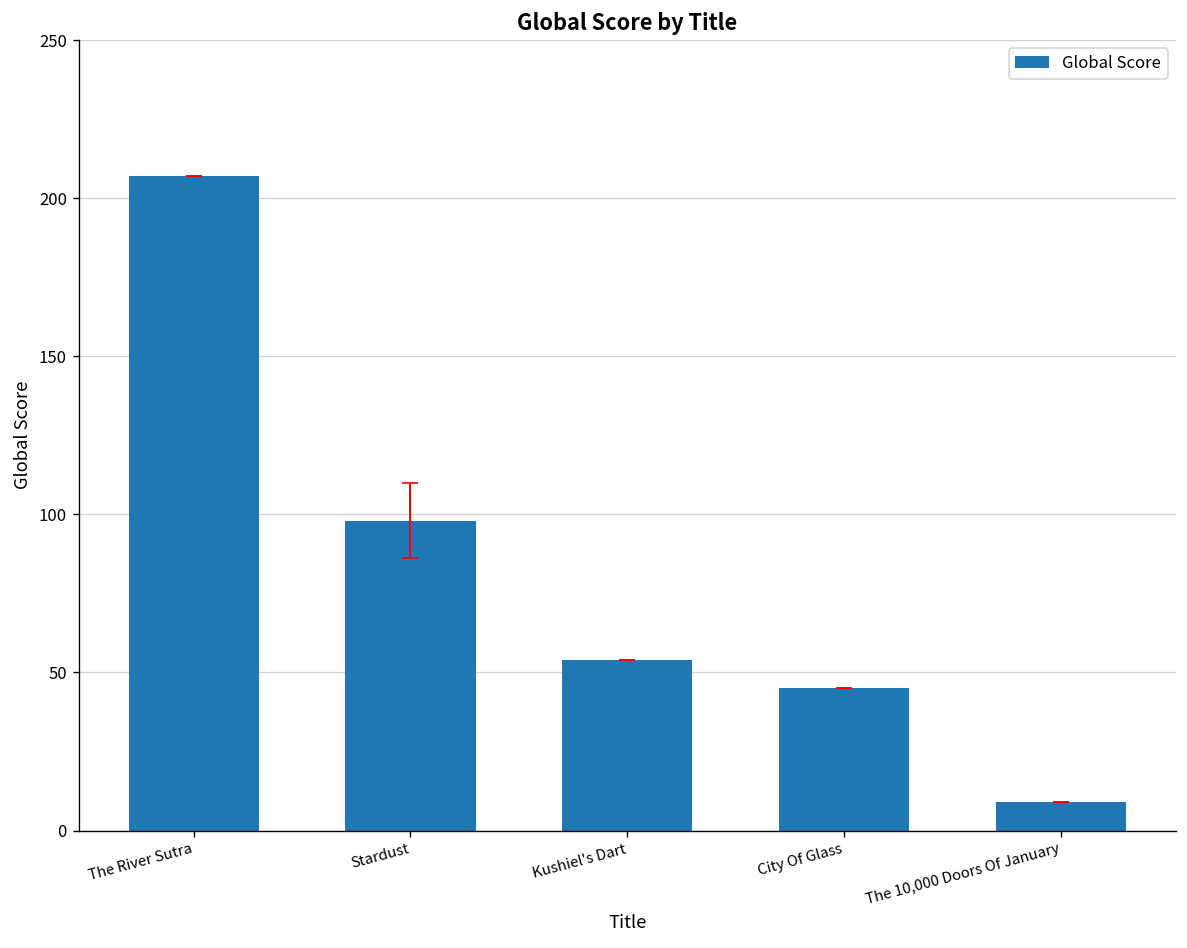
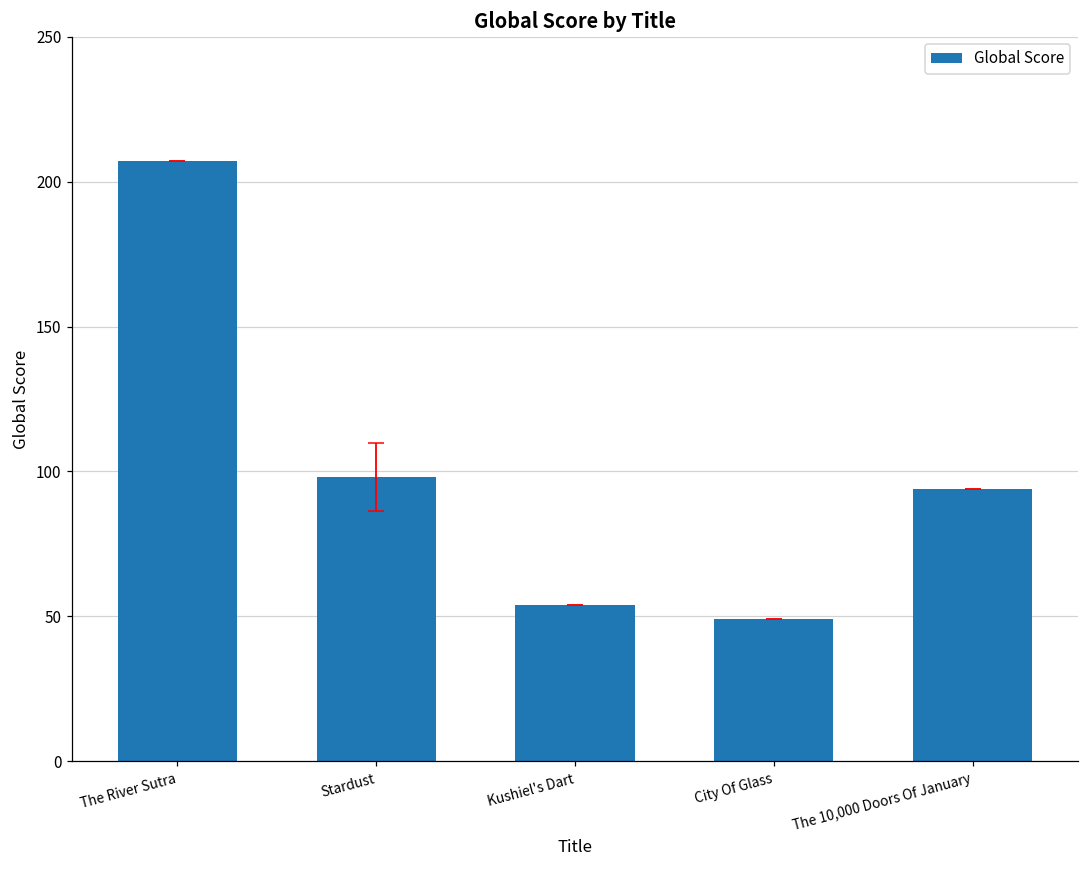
  {
    "Global Score": {
      "The River Sutra": 207,
      "Stardust": 98,
      "Kushiel's Dart": 54,
-     "City Of Glass": 45,
-     "The 10,000 Doors Of January": 9
+     "City Of Glass": 49,
+     "The 10,000 Doors Of January": 94
    }
  }
